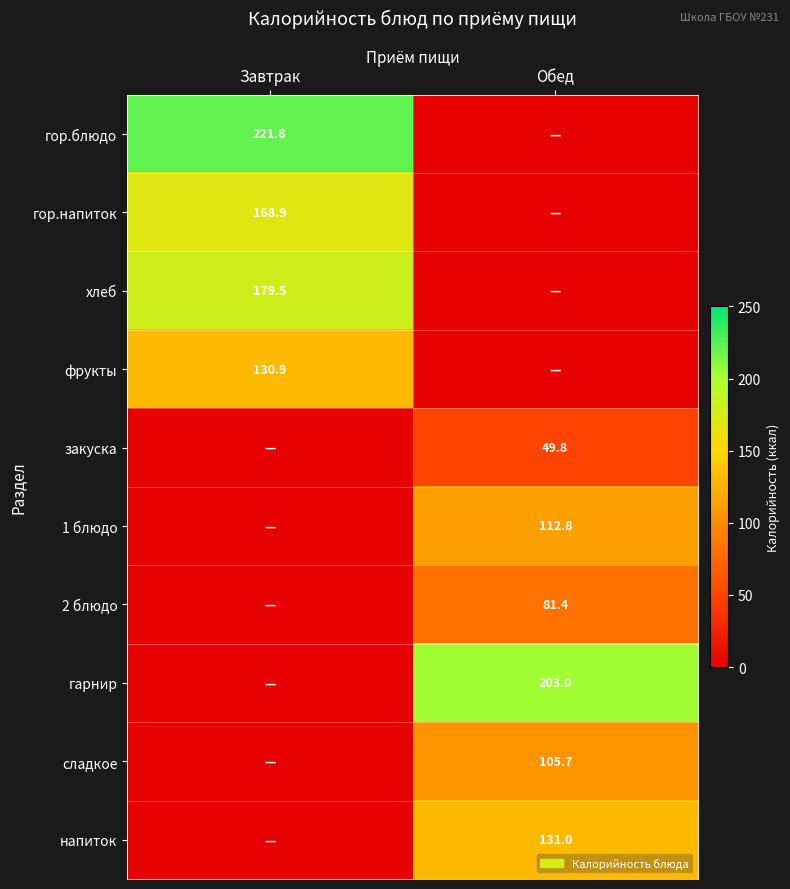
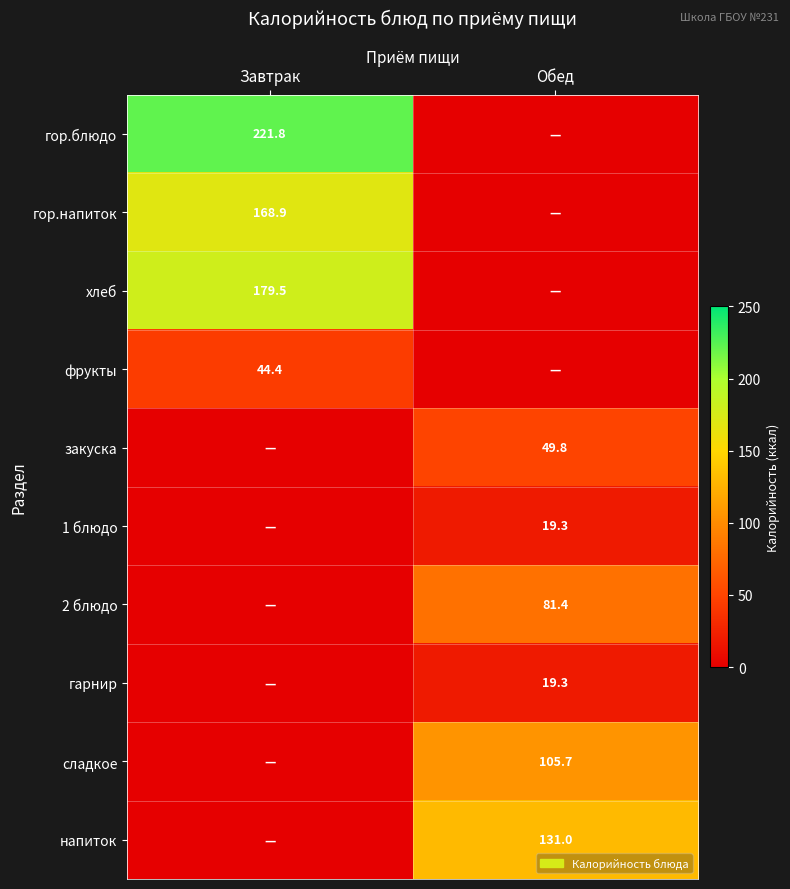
  {
    "гор.блюдо": {
      "Завтрак": 221.8
    },
    "гор.напиток": {
      "Завтрак": 168.9
    },
    "хлеб": {
      "Завтрак": 179.5
    },
    "фрукты": {
-     "Завтрак": 130.9
+     "Завтрак": 44.4
    },
    "закуска": {
      "Обед": 49.8
    },
    "1 блюдо": {
-     "Обед": 112.8
+     "Обед": 19.3
    },
    "2 блюдо": {
      "Обед": 81.4
    },
    "гарнир": {
-     "Обед": 203.0
+     "Обед": 19.3
    },
    "сладкое": {
      "Обед": 105.7
    },
    "напиток": {
      "Обед": 131.0
    }
  }
